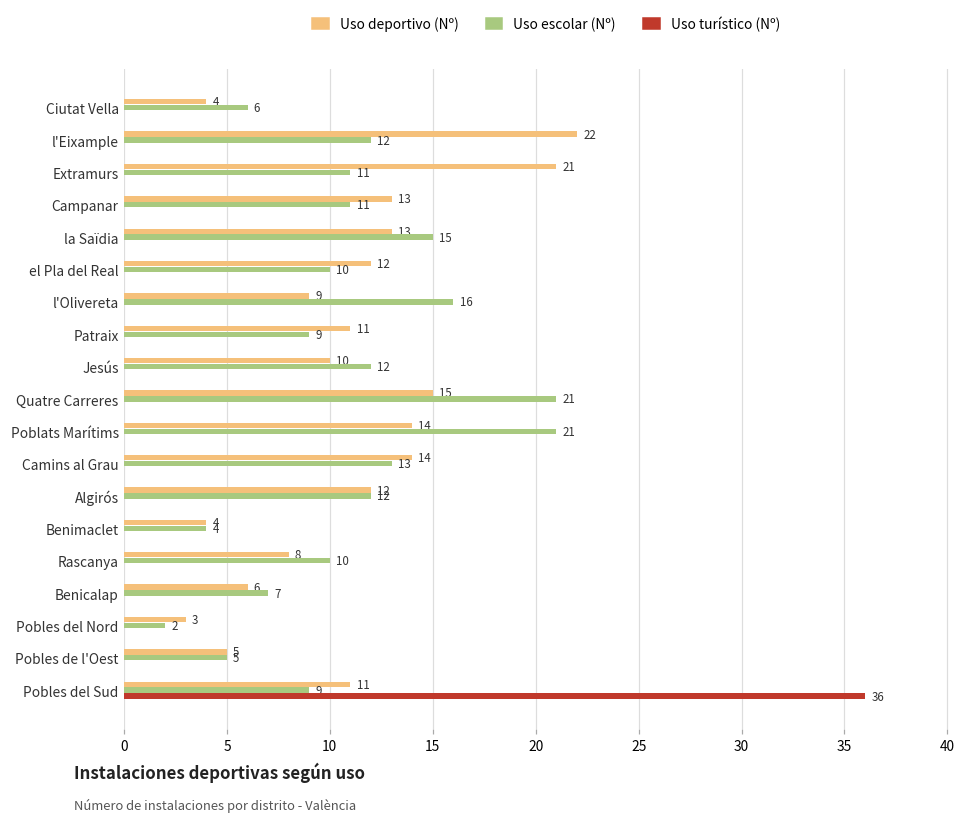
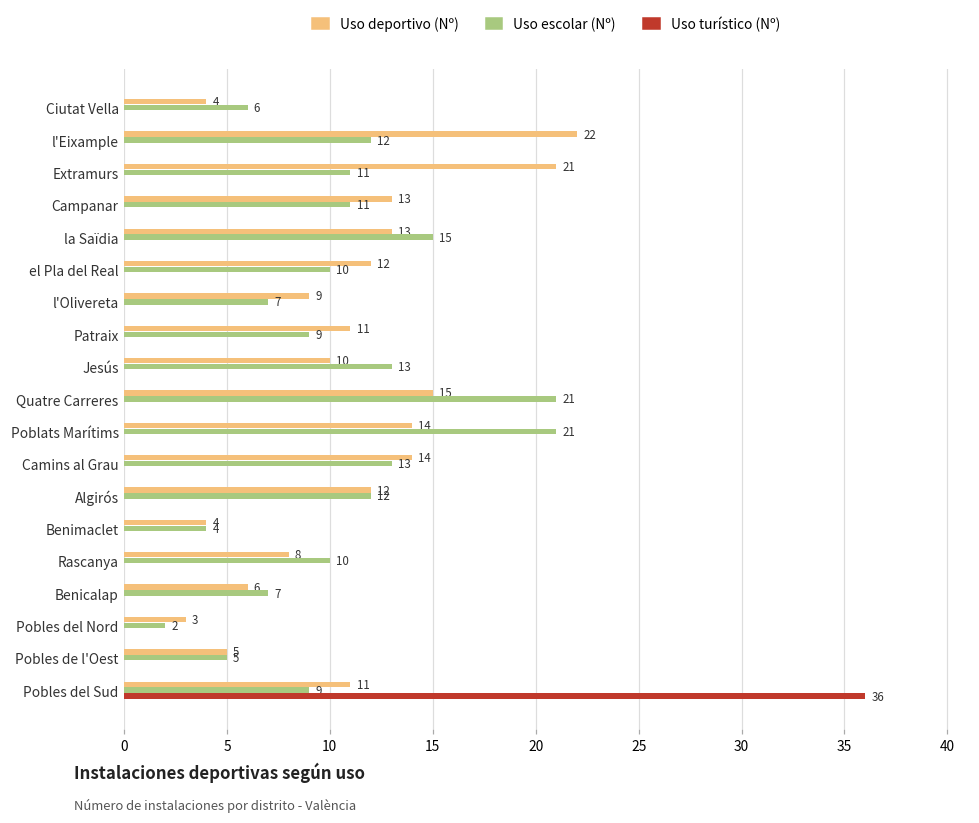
  {
    "Uso deportivo (Nº)": {
      "Ciutat Vella": 4,
      "l'Eixample": 22,
      "Extramurs": 21,
      "Campanar": 13,
      "la Saïdia": 13,
      "el Pla del Real": 12,
      "l'Olivereta": 9,
      "Patraix": 11,
      "Jesús": 10,
      "Quatre Carreres": 15,
      "Poblats Marítims": 14,
      "Camins al Grau": 14,
      "Rascanya": 8,
      "Benicalap": 6,
      "Pobles del Nord": 3,
      "Pobles del Sud": 11
    },
    "Uso escolar (Nº)": {
      "Ciutat Vella": 6,
      "l'Eixample": 12,
      "Extramurs": 11,
      "Campanar": 11,
      "la Saïdia": 15,
      "el Pla del Real": 10,
-     "l'Olivereta": 16,
+     "l'Olivereta": 7,
      "Patraix": 9,
-     "Jesús": 12,
+     "Jesús": 13,
      "Quatre Carreres": 21,
      "Poblats Marítims": 21,
      "Camins al Grau": 13,
      "Rascanya": 10,
      "Benicalap": 7,
      "Pobles del Nord": 2,
      "Pobles del Sud": 9
    },
    "Uso turístico (Nº)": {
      "Pobles del Sud": 36
    }
  }
